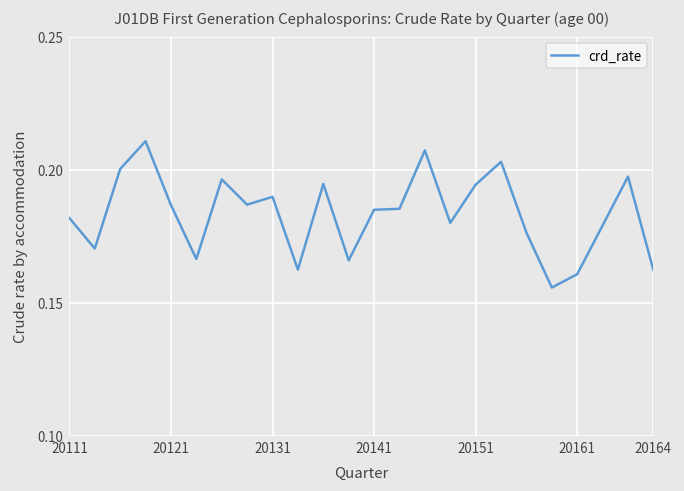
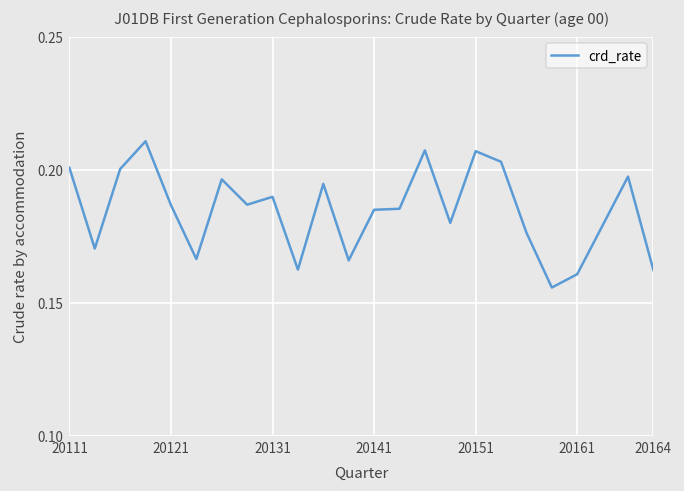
  {
-   "20111": 0.182,
+   "20111": 0.201,
    "20121": 0.187,
    "20131": 0.190,
    "20141": 0.185,
-   "20151": 0.194,
+   "20151": 0.207,
    "20161": 0.161,
    "20164": 0.162
  }
